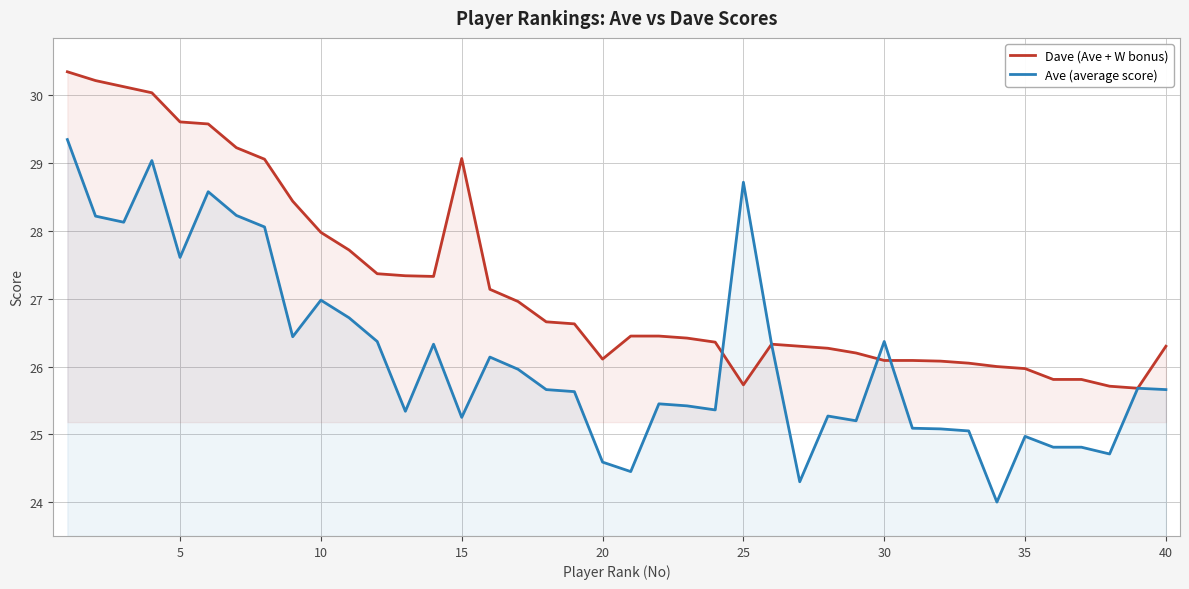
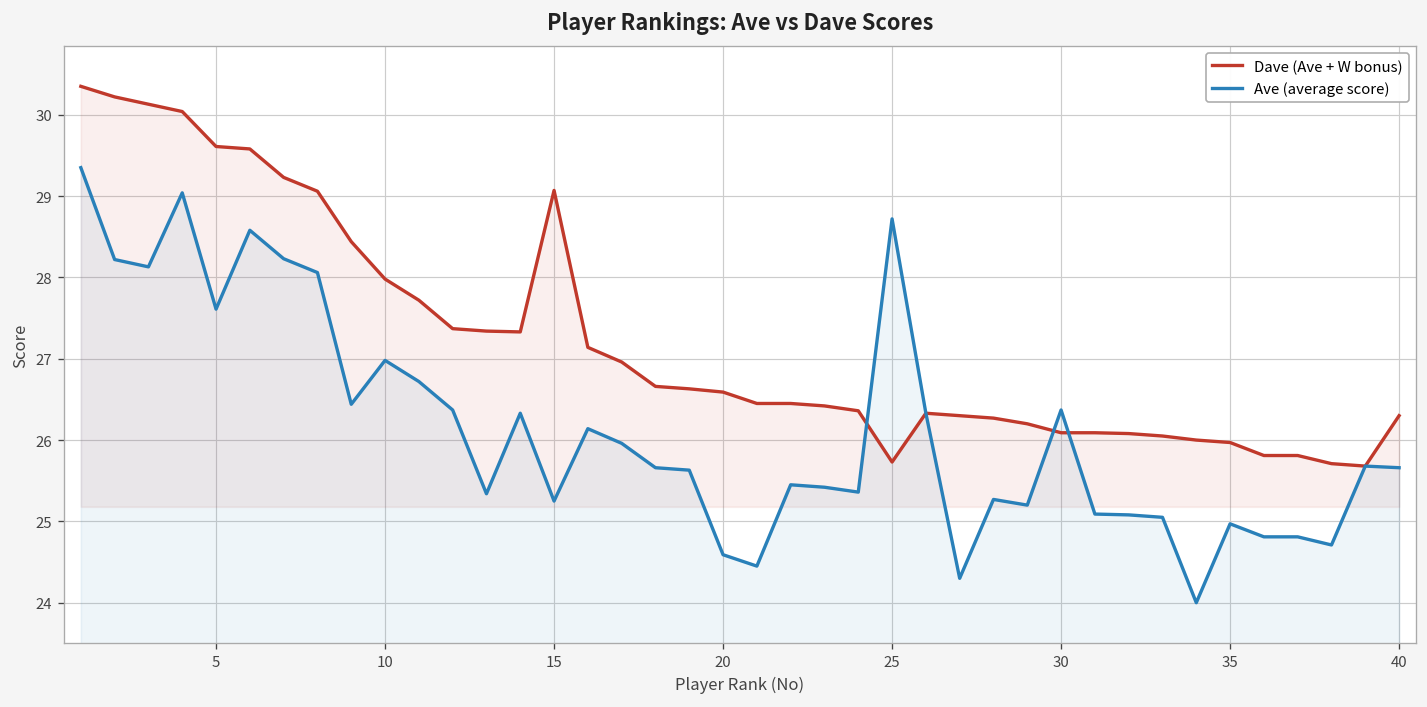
  {
    "Dave (Ave + W bonus)": {
      "5": 29.6,
      "10": 28.0,
      "15": 29.1,
-     "20": 26.1,
+     "20": 26.6,
      "25": 25.7,
      "30": 26.1,
      "35": 26.0,
      "40": 26.3
    },
    "Ave (average score)": {
      "5": 27.6,
      "10": 27.0,
      "15": 25.3,
      "20": 24.6,
      "25": 28.7,
      "30": 26.4,
      "35": 25.0,
      "40": 25.7
    }
  }
